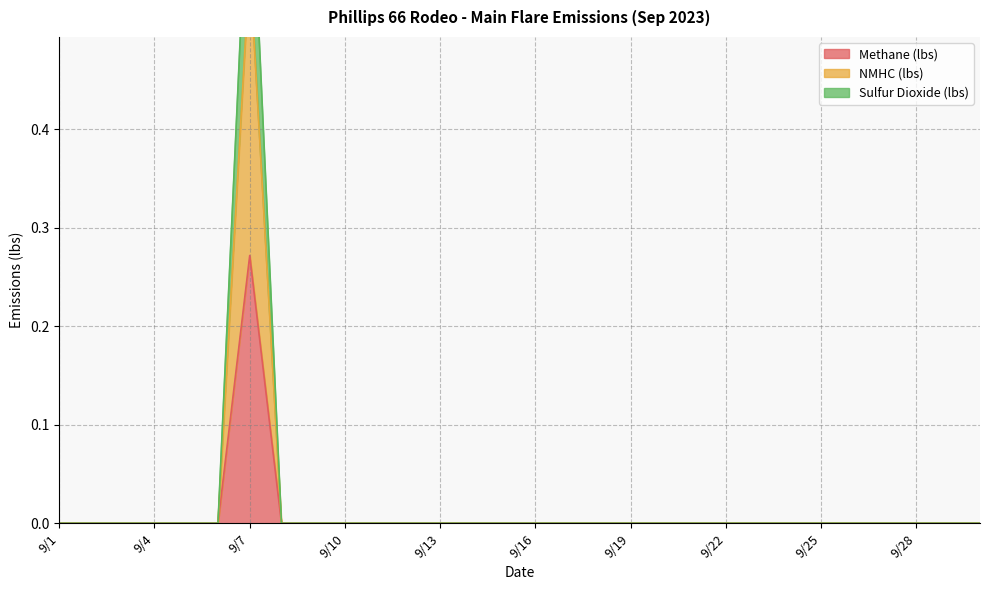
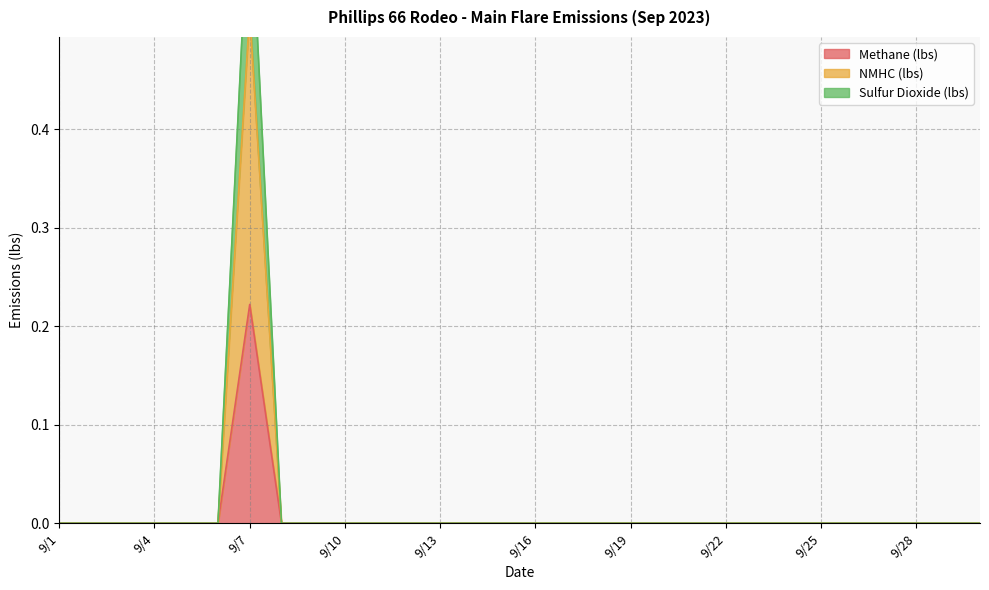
  {
    "Methane (lbs)": {
-     "9/7": 0.27
+     "9/7": 0.22
    }
  }
